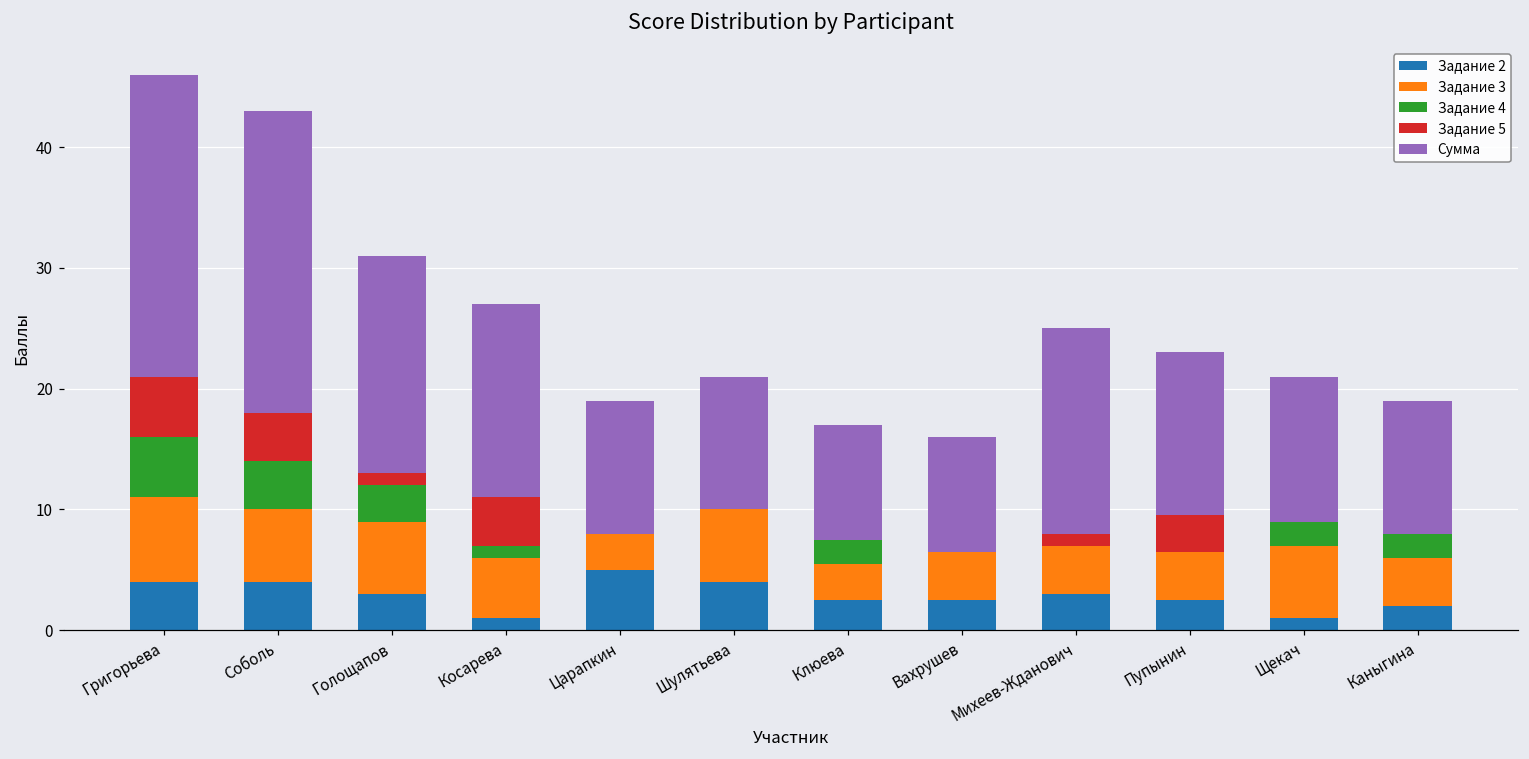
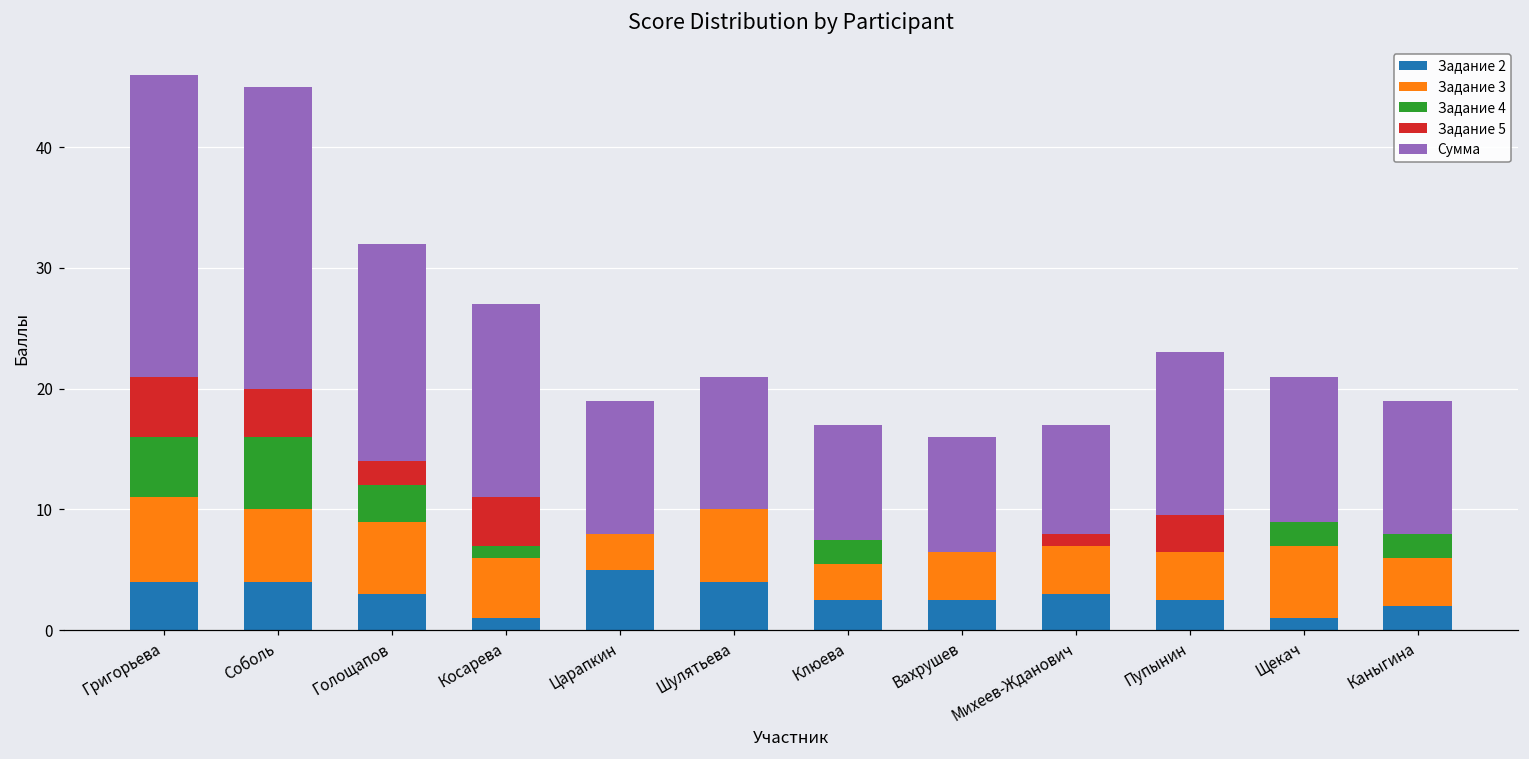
  {
    "Задание 2": {
      "Григорьева": 4,
      "Соболь": 4,
      "Голощапов": 3,
      "Косарева": 1,
      "Царапкин": 5,
      "Шулятьева": 4,
      "Клюева": 2.5,
      "Вахрушев": 2.5,
      "Михеев-Жданович": 3,
      "Пупынин": 2.5,
      "Щекач": 1,
      "Каныгина": 2
    },
    "Задание 3": {
      "Григорьева": 7,
      "Соболь": 6,
      "Голощапов": 6,
      "Косарева": 5,
      "Царапкин": 3,
      "Шулятьева": 6,
      "Клюева": 3,
      "Вахрушев": 4,
      "Михеев-Жданович": 4,
      "Пупынин": 4,
      "Щекач": 6,
      "Каныгина": 4
    },
    "Задание 4": {
      "Григорьева": 5,
-     "Соболь": 4,
+     "Соболь": 6,
      "Голощапов": 3,
      "Косарева": 1,
      "Царапкин": 0,
      "Шулятьева": 0,
      "Клюева": 2,
      "Вахрушев": 0,
      "Михеев-Жданович": 0,
      "Пупынин": 0,
      "Щекач": 2,
      "Каныгина": 2
    },
    "Задание 5": {
      "Григорьева": 5,
      "Соболь": 4,
-     "Голощапов": 1,
+     "Голощапов": 2,
      "Косарева": 4,
      "Царапкин": 0,
      "Шулятьева": 0,
      "Клюева": 0,
      "Вахрушев": 0,
      "Михеев-Жданович": 1,
      "Пупынин": 3,
      "Щекач": 0,
      "Каныгина": 0
    },
    "Сумма": {
      "Григорьева": 25,
      "Соболь": 25,
      "Голощапов": 18,
      "Косарева": 16,
      "Царапкин": 11,
      "Шулятьева": 11,
      "Клюева": 9.5,
      "Вахрушев": 9.5,
-     "Михеев-Жданович": 17,
+     "Михеев-Жданович": 9,
      "Пупынин": 13.5,
      "Щекач": 12,
      "Каныгина": 11
    }
  }
